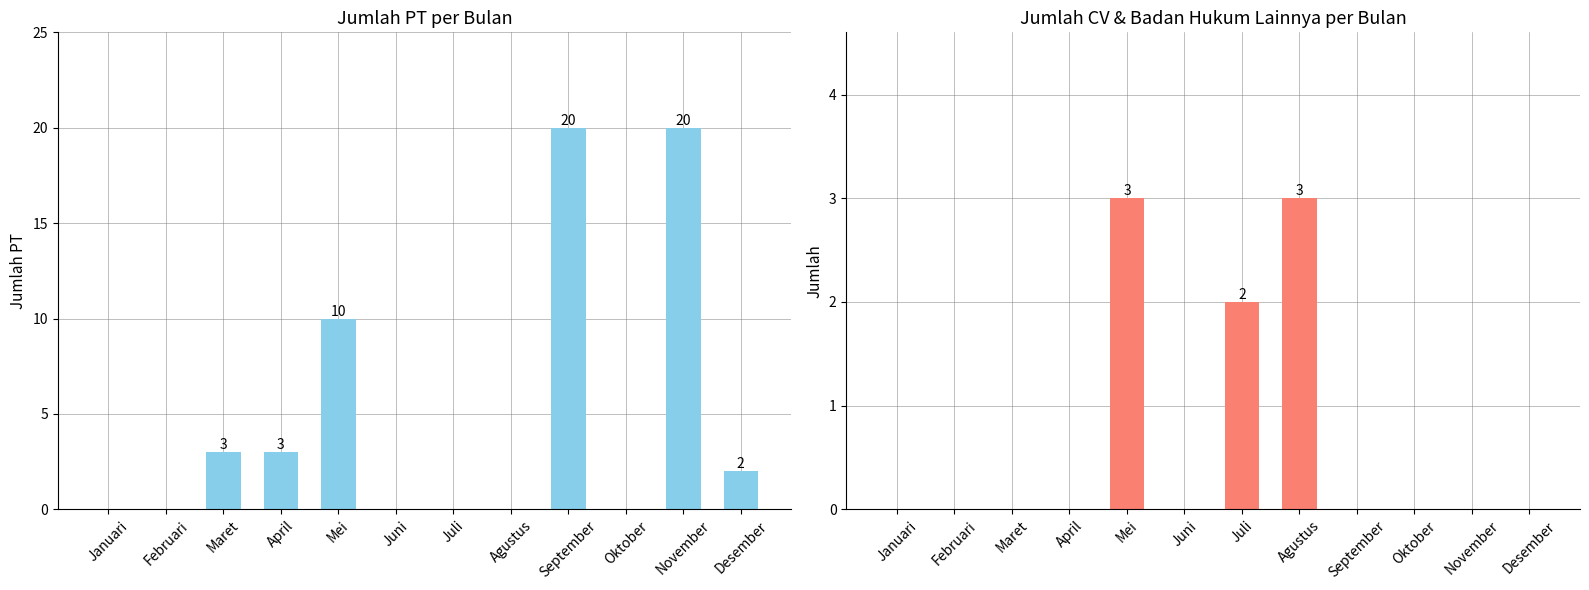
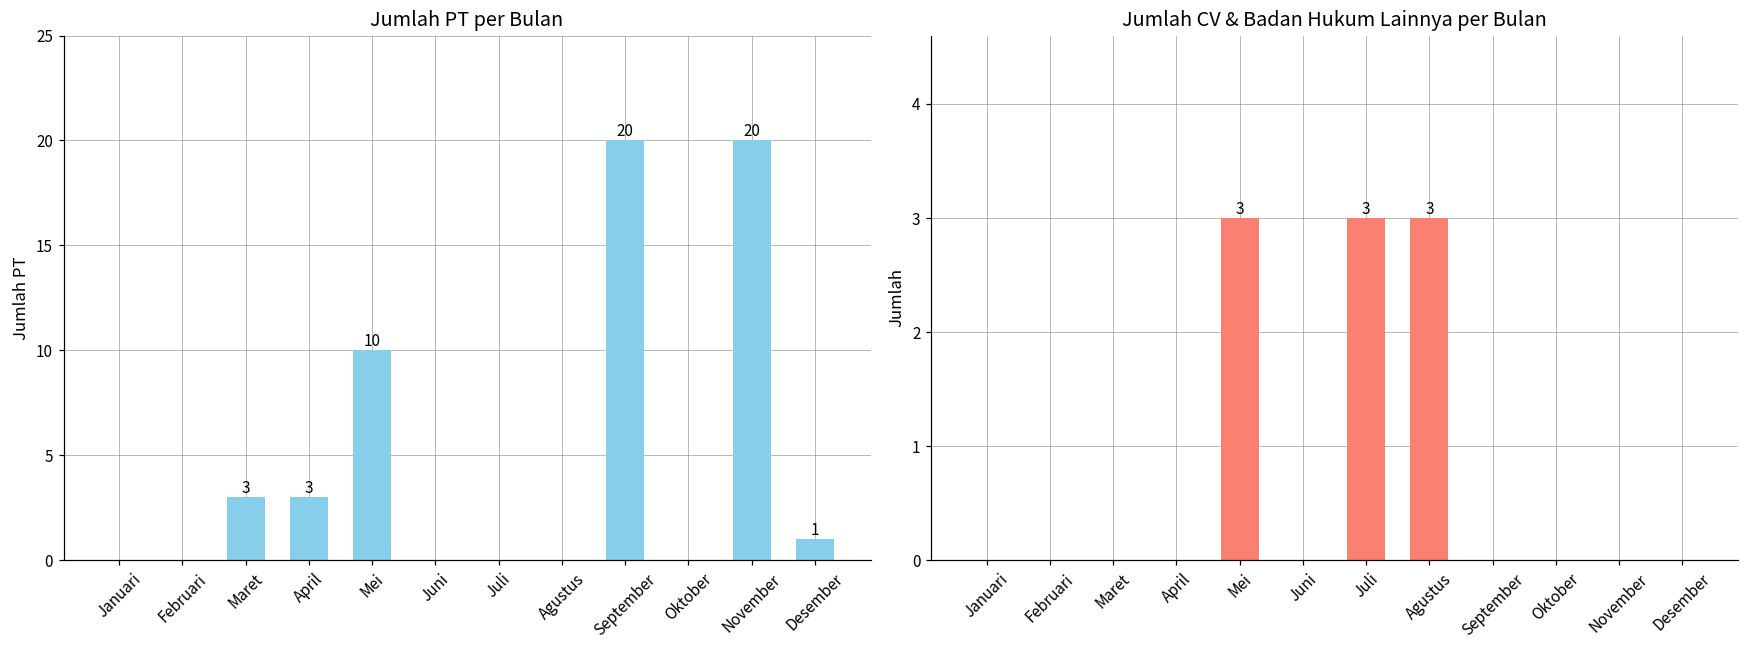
  {
    "Jumlah PT per Bulan": {
      "Maret": 3,
      "April": 3,
      "Mei": 10,
      "September": 20,
      "November": 20,
-     "Desember": 2
+     "Desember": 1
    },
    "Jumlah CV & Badan Hukum Lainnya per Bulan": {
      "Mei": 3,
-     "Juli": 2,
+     "Juli": 3,
      "Agustus": 3
    }
  }
